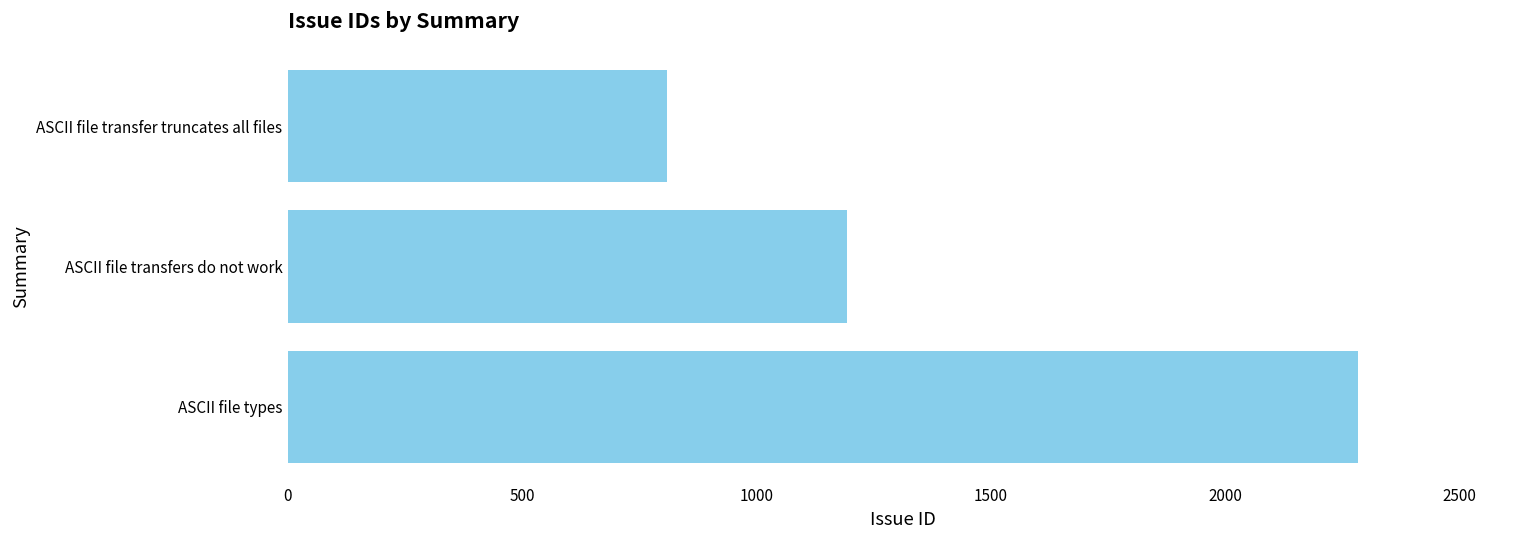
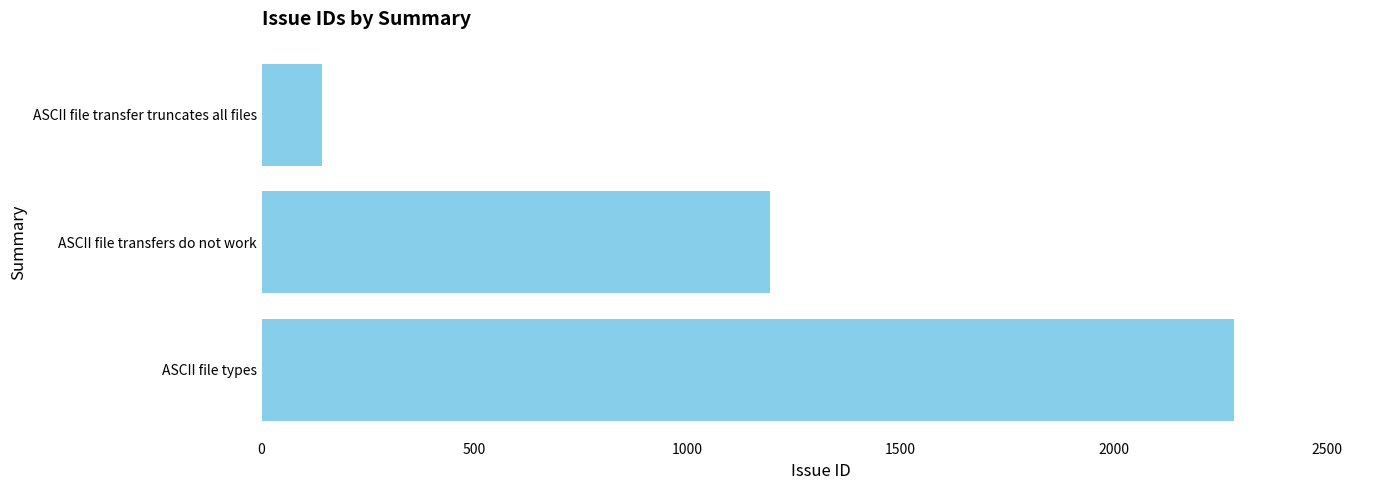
  {
-   "ASCII file transfer truncates all files": 810,
+   "ASCII file transfer truncates all files": 140,
    "ASCII file transfers do not work": 1190,
    "ASCII file types": 2280
  }
